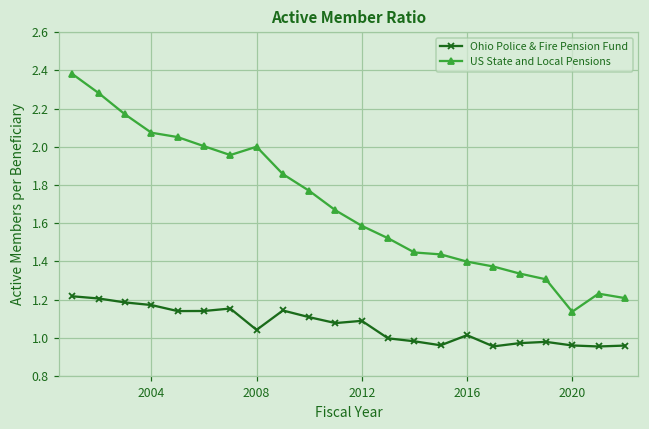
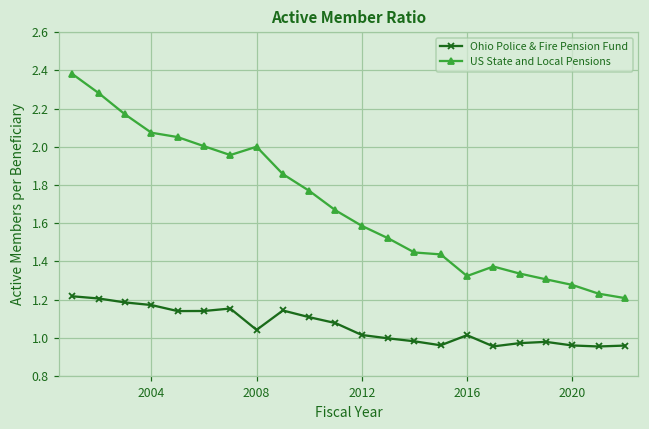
  {
    "Ohio Police & Fire Pension Fund": {
      "2004": 1.17,
      "2008": 1.04,
-     "2012": 1.09,
+     "2012": 1.01,
      "2016": 1.01,
      "2020": 0.96
    },
    "US State and Local Pensions": {
      "2004": 2.07,
      "2008": 2.00,
      "2012": 1.59,
-     "2016": 1.40,
-     "2020": 1.14
+     "2016": 1.32,
+     "2020": 1.28
    }
  }
